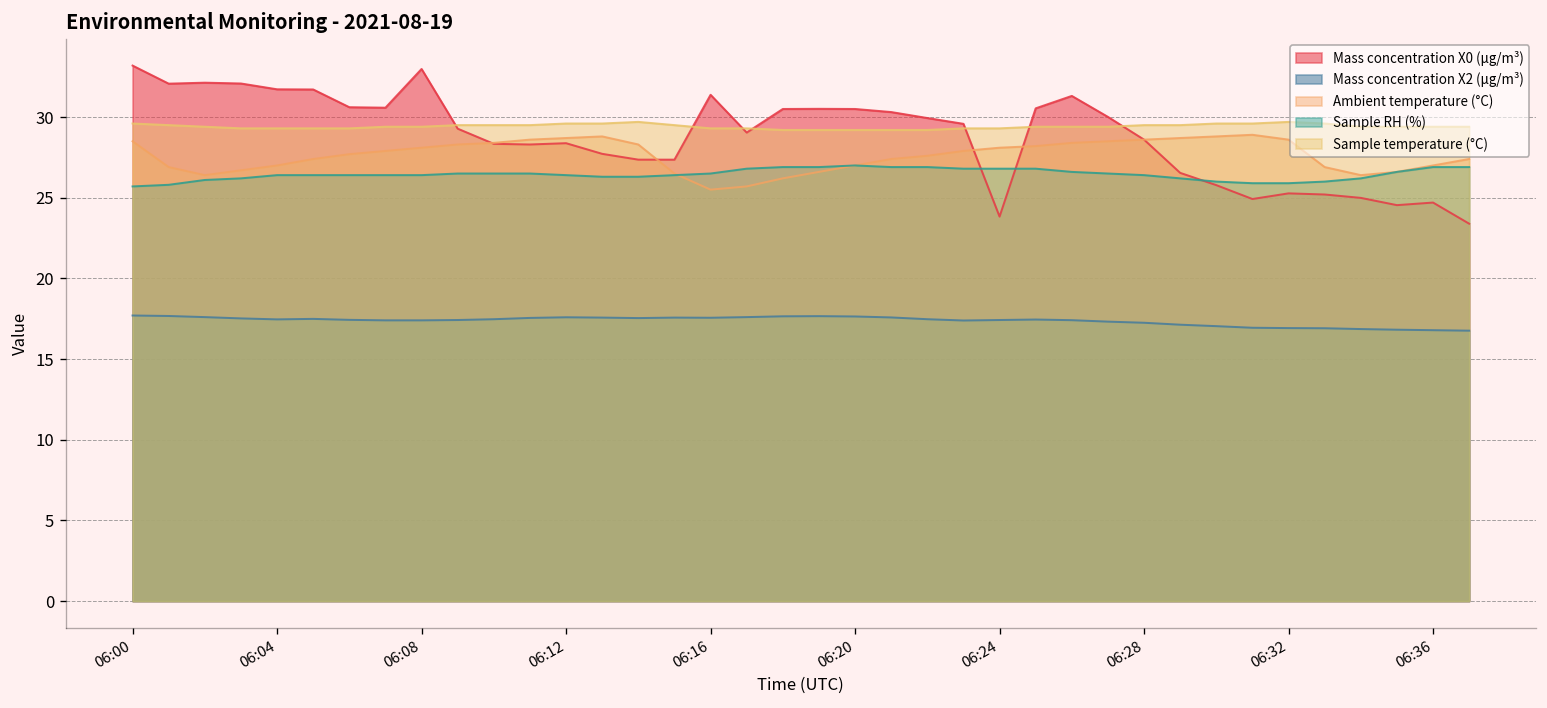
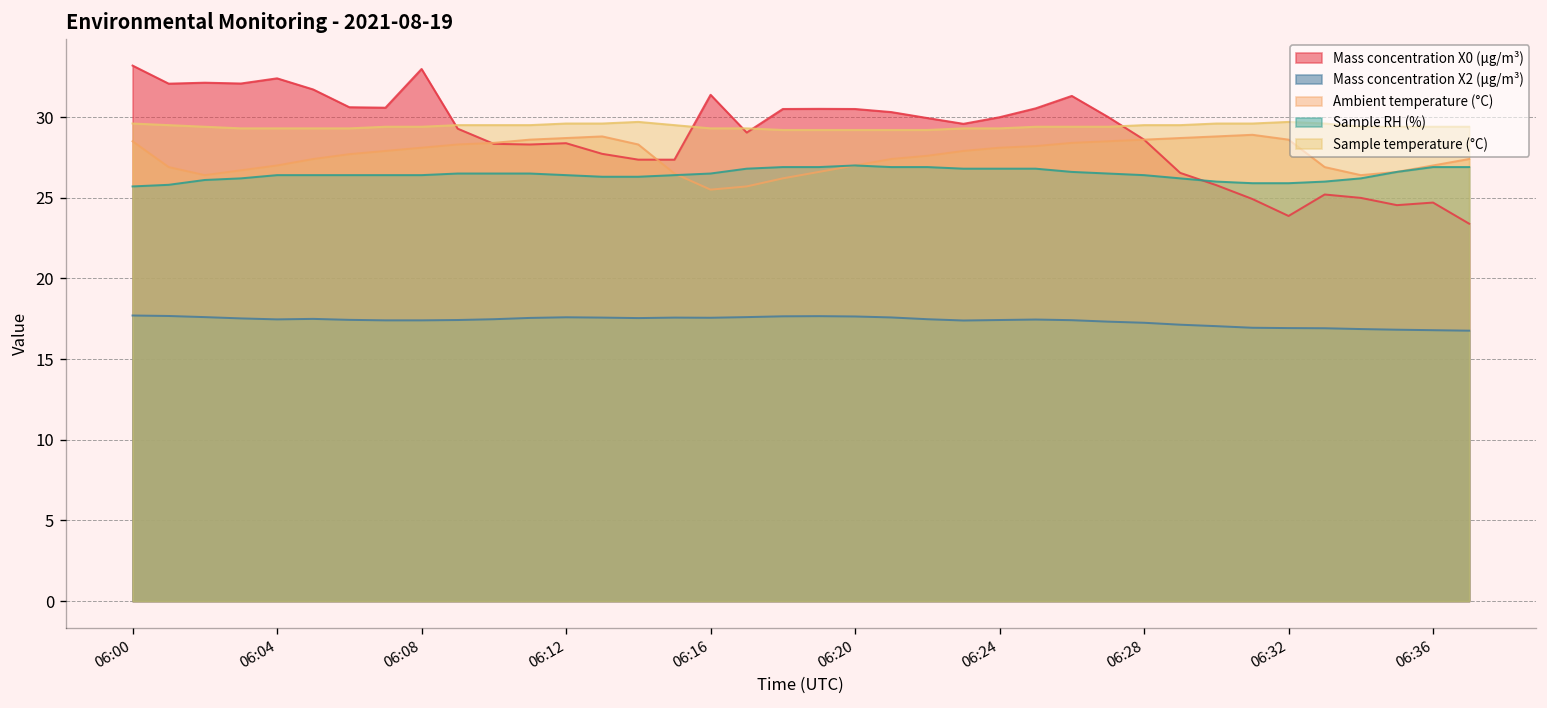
  {
    "Mass concentration X0 (μg/m³)": {
      "06:00": 33.2,
-     "06:04": 31.7,
+     "06:04": 32.4,
      "06:08": 33.0,
      "06:12": 28.4,
      "06:16": 31.4,
      "06:20": 30.5,
-     "06:24": 23.8,
-     "06:32": 25.3,
+     "06:24": 30.0,
+     "06:32": 23.9,
      "06:36": 24.7
    }
  }
